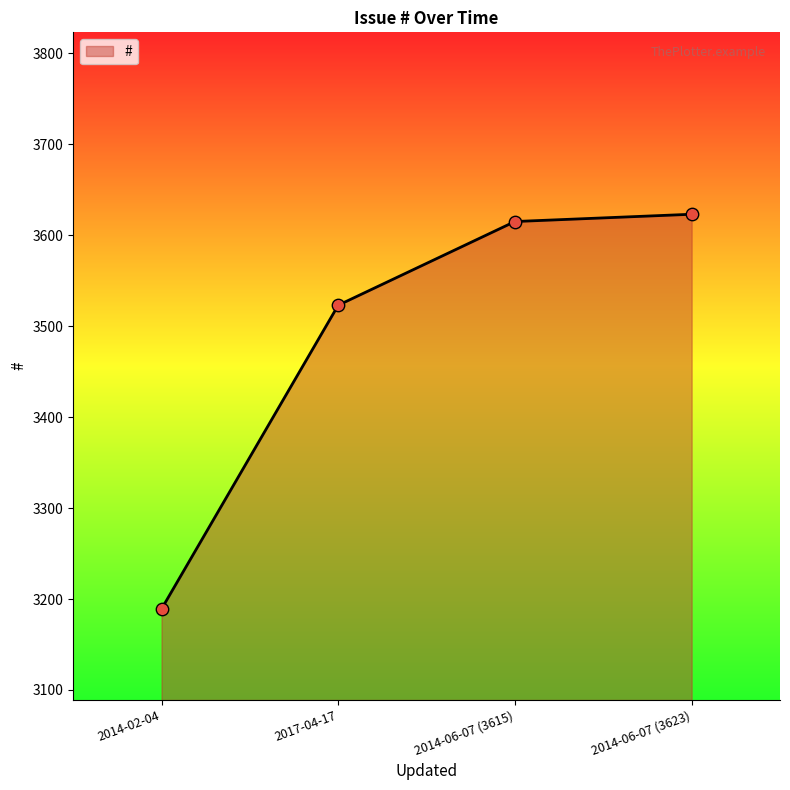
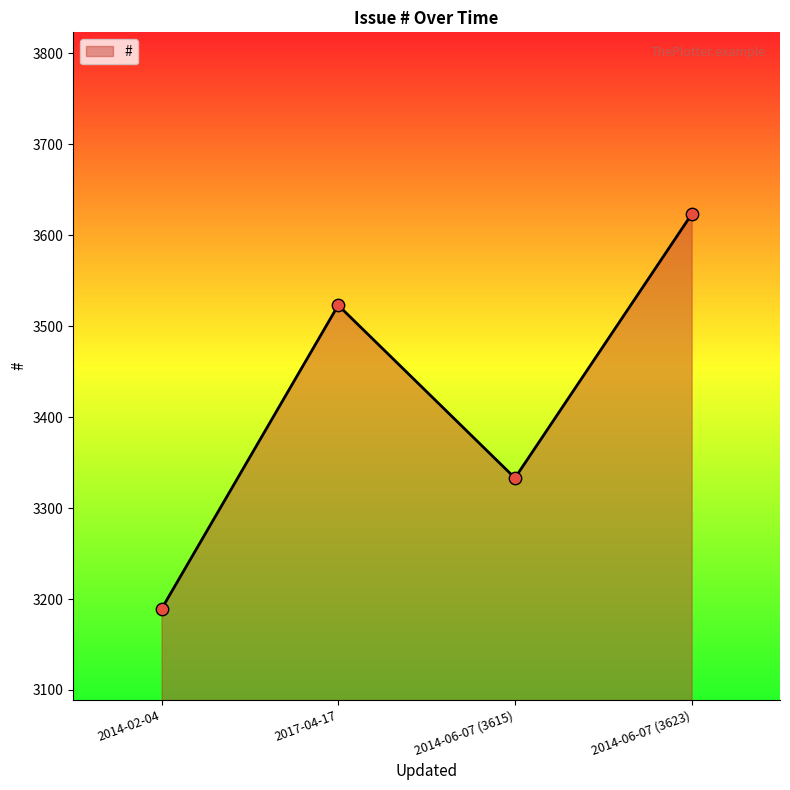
  {
    "2014-02-04": 3190,
    "2017-04-17": 3520,
-   "2014-06-07 (3615)": 3620,
+   "2014-06-07 (3615)": 3330,
    "2014-06-07 (3623)": 3620
  }
